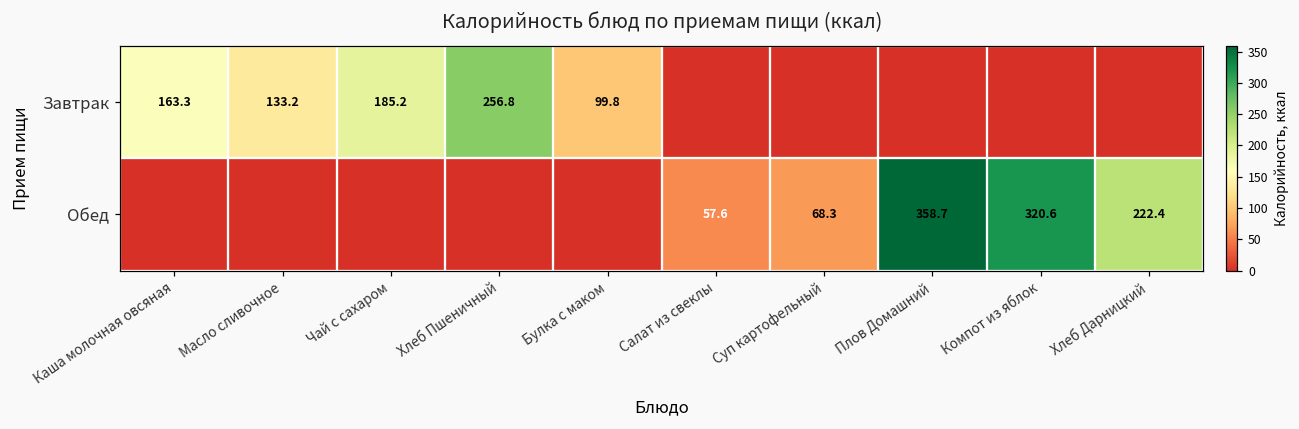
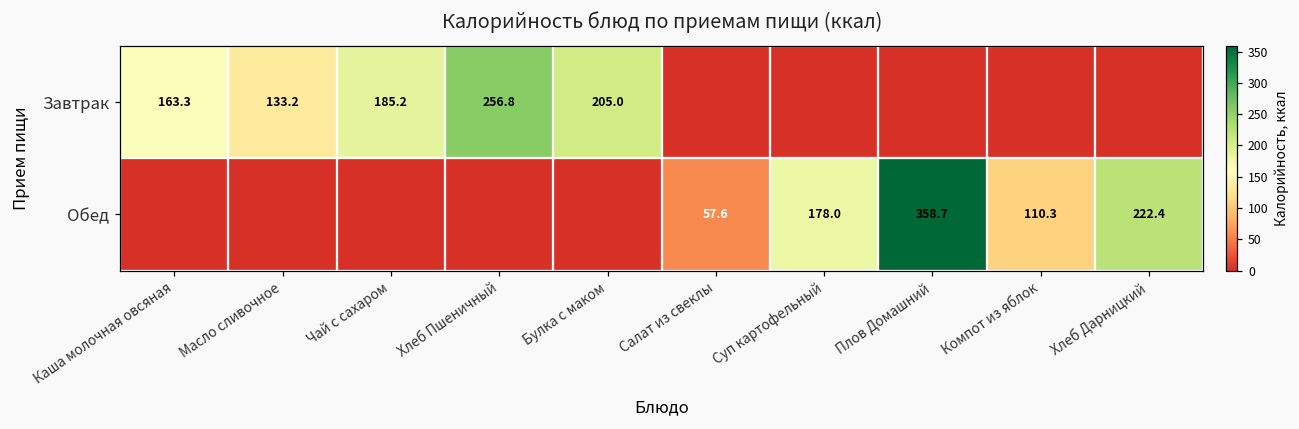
  {
    "Завтрак": {
      "Каша молочная овсяная": 163.3,
      "Масло сливочное": 133.2,
      "Чай с сахаром": 185.2,
      "Хлеб Пшеничный": 256.8,
-     "Булка с маком": 99.8
+     "Булка с маком": 205.0
    },
    "Обед": {
      "Салат из свеклы": 57.6,
-     "Суп картофельный": 68.3,
+     "Суп картофельный": 178.0,
      "Плов Домашний": 358.7,
-     "Компот из яблок": 320.6,
+     "Компот из яблок": 110.3,
      "Хлеб Дарницкий": 222.4
    }
  }
